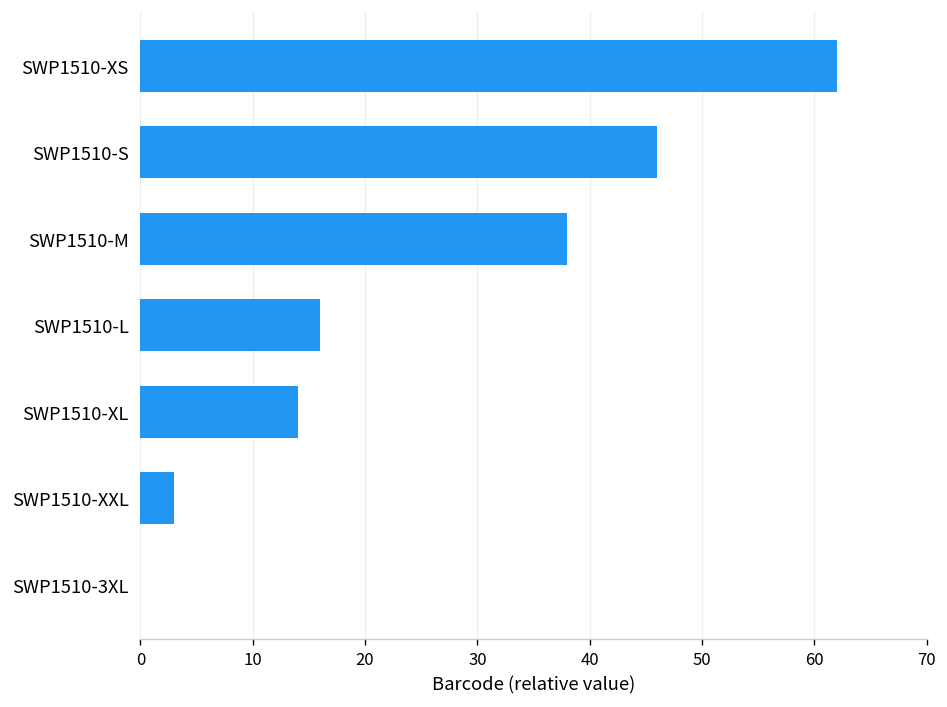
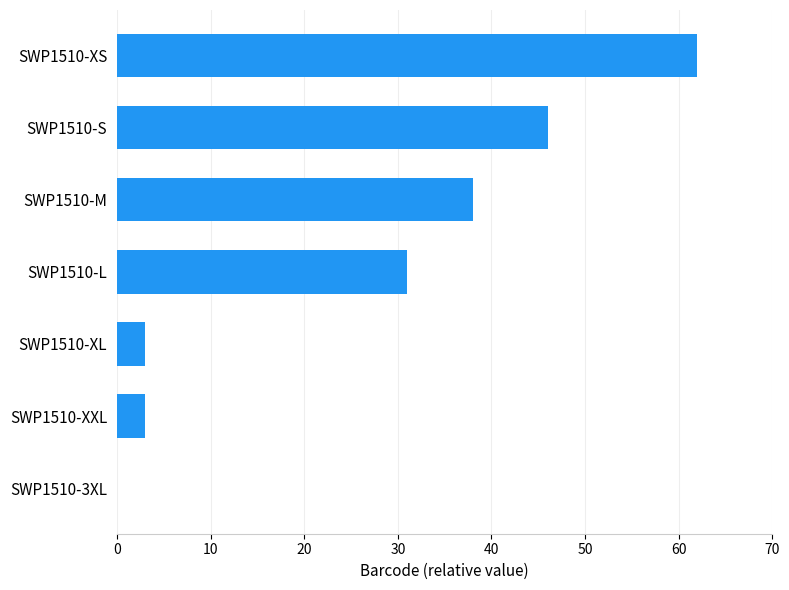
  {
    "SWP1510-XS": 62,
    "SWP1510-S": 46,
    "SWP1510-M": 38,
-   "SWP1510-L": 16,
-   "SWP1510-XL": 14,
+   "SWP1510-L": 31,
+   "SWP1510-XL": 3,
    "SWP1510-XXL": 3,
    "SWP1510-3XL": 0
  }
